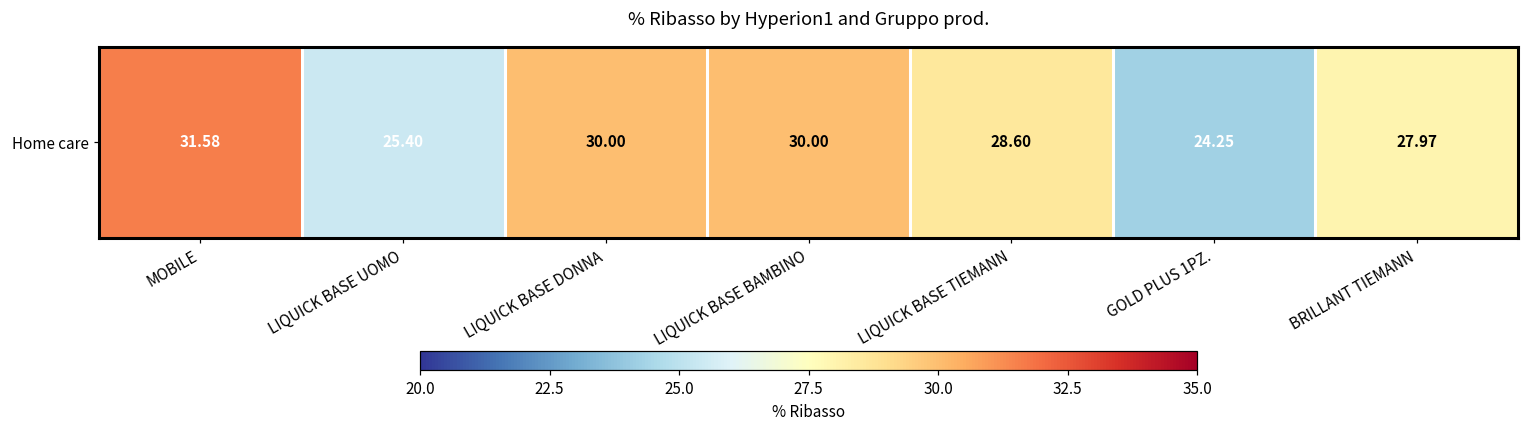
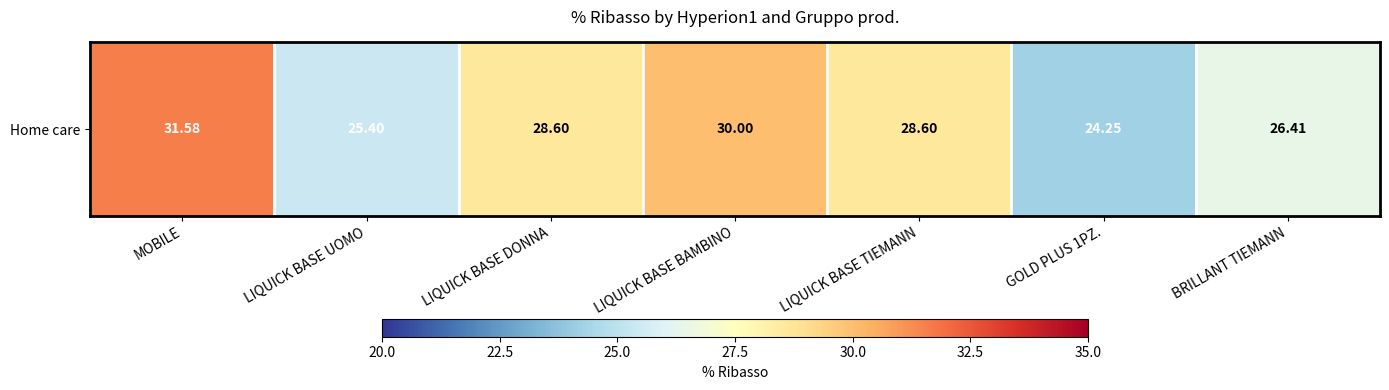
  {
    "Home care": {
      "MOBILE": 31.58,
      "LIQUICK BASE UOMO": 25.40,
-     "LIQUICK BASE DONNA": 30.00,
+     "LIQUICK BASE DONNA": 28.60,
      "LIQUICK BASE BAMBINO": 30.00,
      "LIQUICK BASE TIEMANN": 28.60,
      "GOLD PLUS 1PZ.": 24.25,
-     "BRILLANT TIEMANN": 27.97
+     "BRILLANT TIEMANN": 26.41
    }
  }
